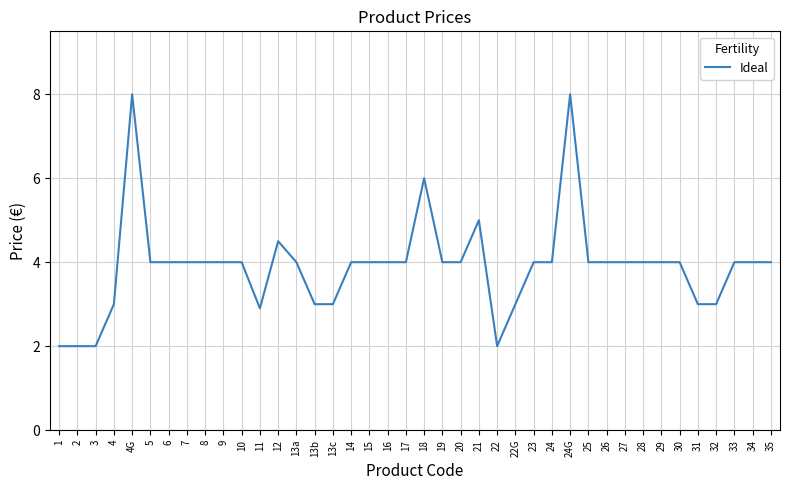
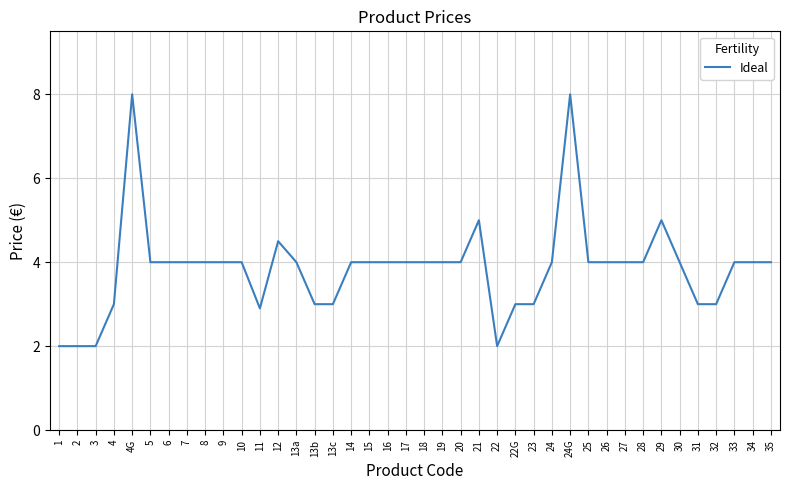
  {
    "1": 2,
    "2": 2,
    "3": 2,
    "4": 3,
    "4G": 8,
    "5": 4,
    "6": 4,
    "7": 4,
    "8": 4,
    "9": 4,
    "10": 4,
    "11": 2.9,
    "12": 4.5,
    "13a": 4,
    "13b": 3,
    "13c": 3,
    "14": 4,
    "15": 4,
    "16": 4,
    "17": 4,
-   "18": 6,
+   "18": 4,
    "19": 4,
    "20": 4,
    "21": 5,
    "22": 2,
    "22G": 3,
-   "23": 4,
+   "23": 3,
    "24": 4,
    "24G": 8,
    "25": 4,
    "26": 4,
    "27": 4,
    "28": 4,
-   "29": 4,
+   "29": 5,
    "30": 4,
    "31": 3,
    "32": 3,
    "33": 4,
    "34": 4,
    "35": 4
  }
